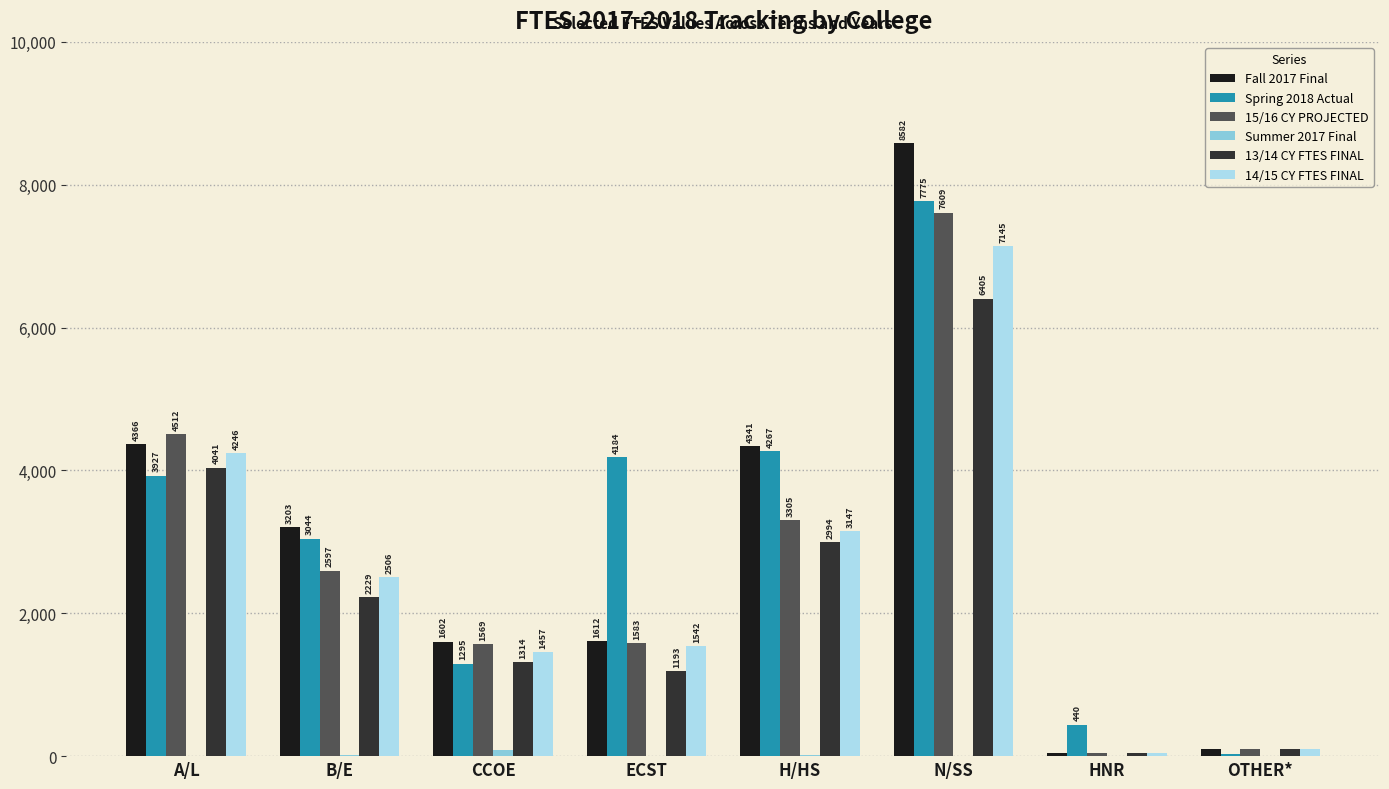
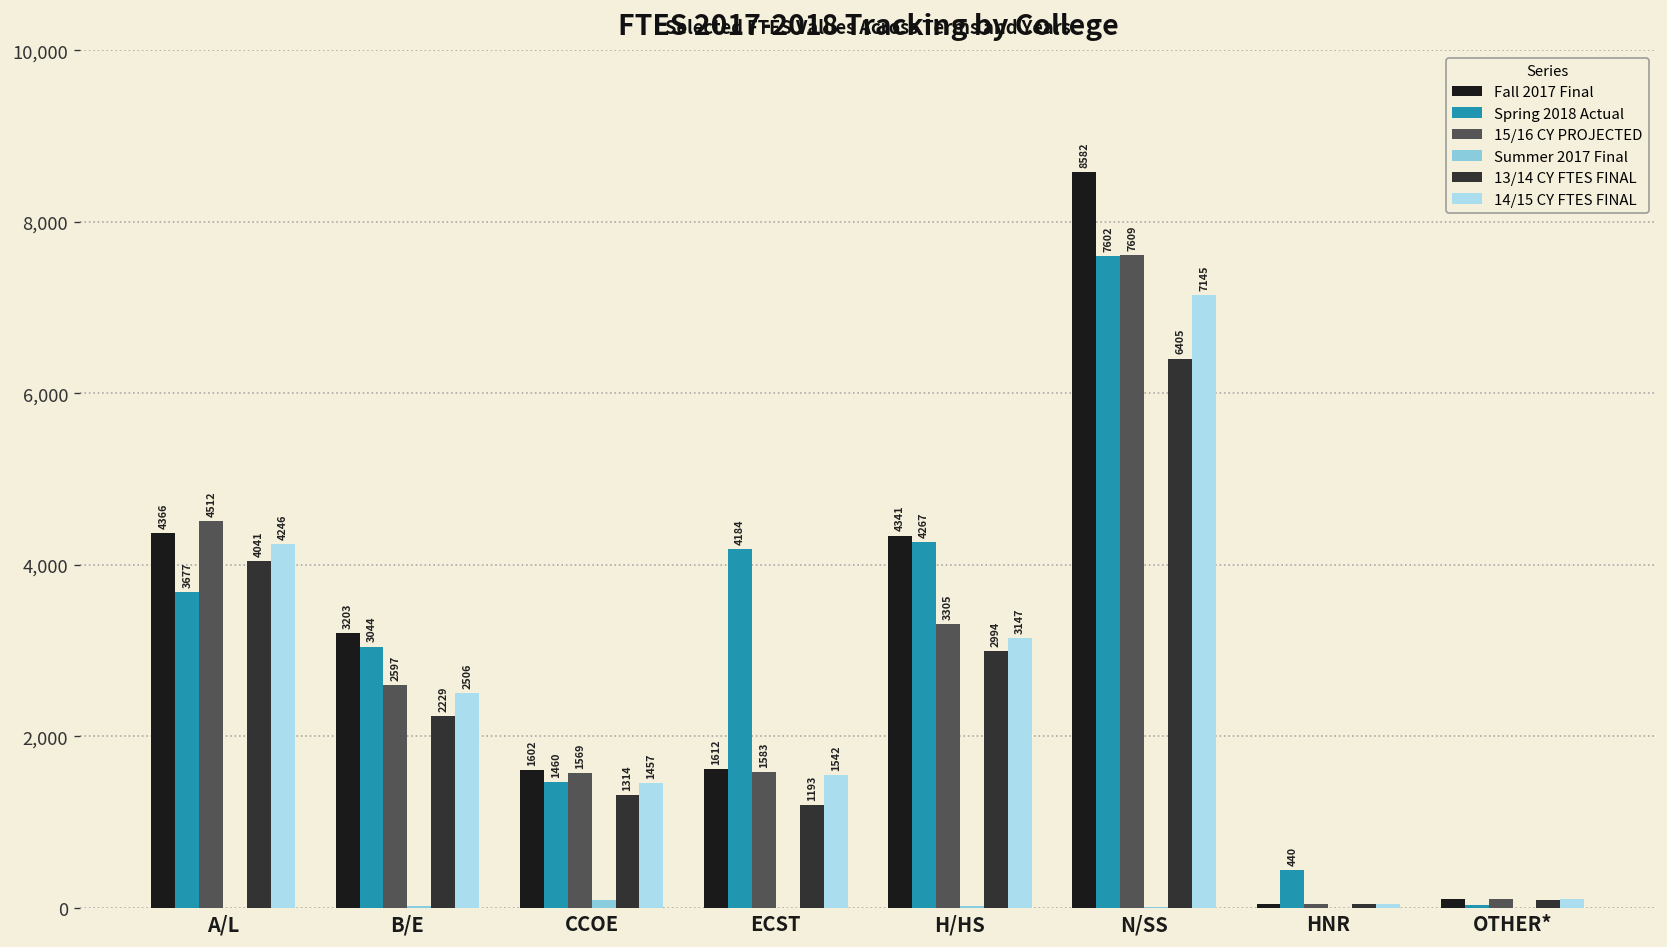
  {
    "Spring 2018 Actual": {
-     "A/L": 3927,
+     "A/L": 3677,
      "B/E": 3044,
-     "CCOE": 1295,
+     "CCOE": 1460,
      "ECST": 4184,
      "H/HS": 4267,
-     "N/SS": 7775,
+     "N/SS": 7602,
      "HNR": 440
    }
  }
